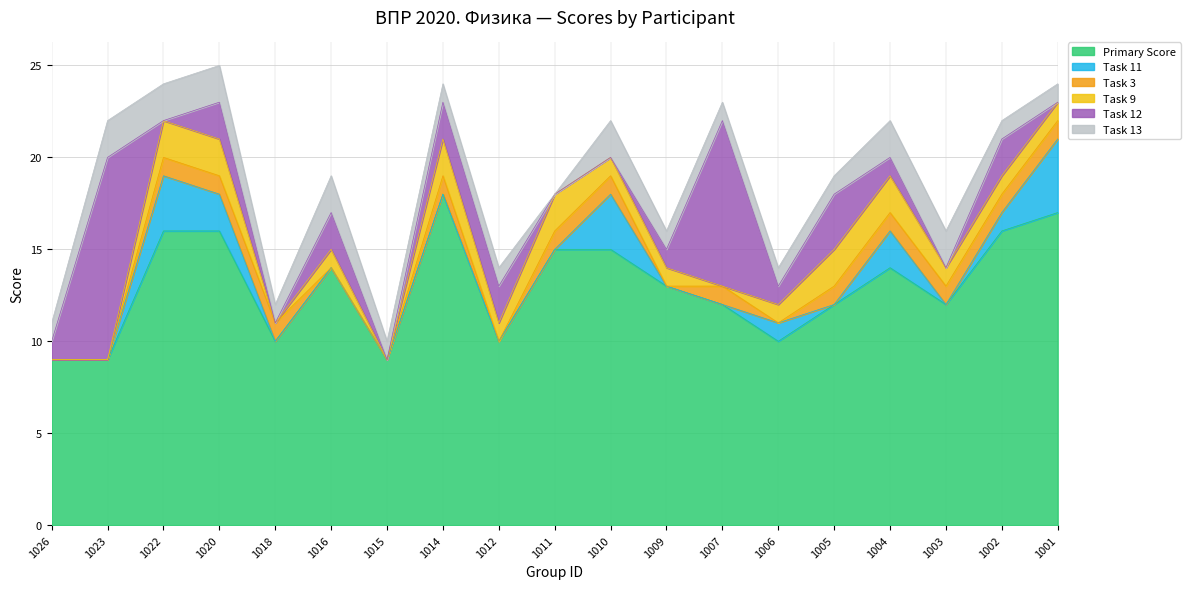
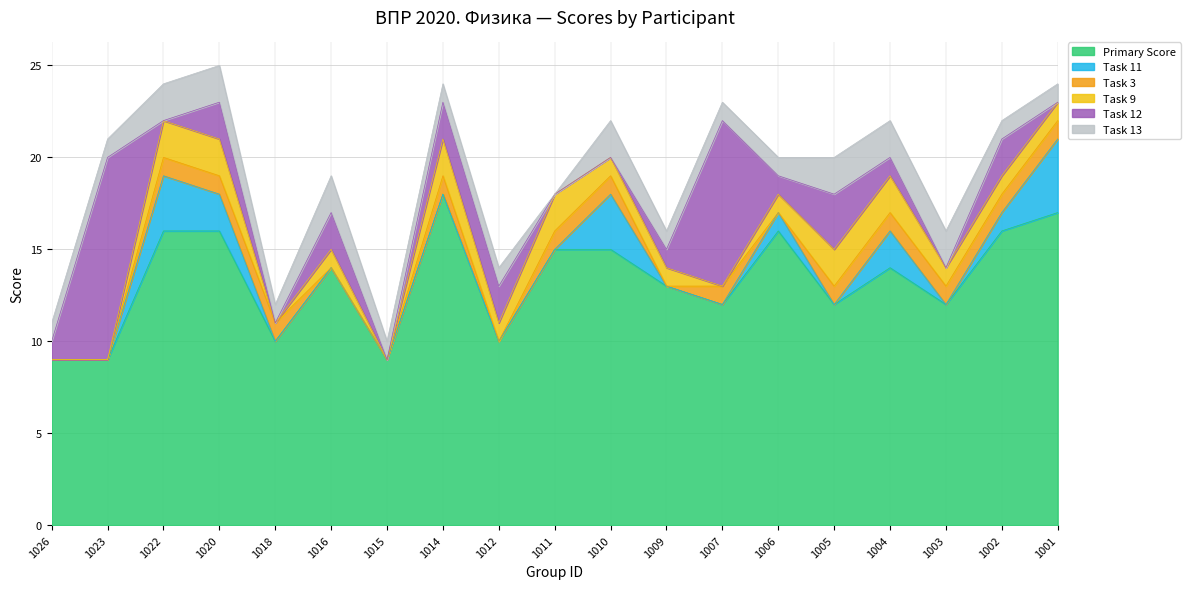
  {
    "Primary Score": {
      "1022": 16,
      "1020": 16,
      "1010": 15,
-     "1006": 10,
+     "1006": 16,
      "1004": 14,
      "1002": 16,
      "1001": 17
    },
    "Task 11": {
      "1022": 3,
      "1020": 2,
      "1010": 3,
      "1004": 2,
      "1002": 1,
      "1001": 4
    },
    "Task 12": {
      "1026": 1,
      "1023": 11,
      "1020": 2,
      "1016": 2,
      "1014": 2,
      "1012": 2,
      "1009": 1,
      "1007": 9,
      "1006": 1,
      "1005": 3,
      "1004": 1,
      "1002": 2
    },
    "Task 13": {
      "1026": 1,
-     "1023": 2,
+     "1023": 1,
      "1022": 2,
      "1020": 2,
      "1018": 1,
      "1016": 2,
      "1015": 1,
      "1014": 1,
      "1012": 1,
      "1010": 2,
      "1009": 1,
      "1007": 1,
      "1006": 1,
-     "1005": 1,
+     "1005": 2,
      "1004": 2,
      "1003": 2,
      "1002": 1,
      "1001": 1
    }
  }
